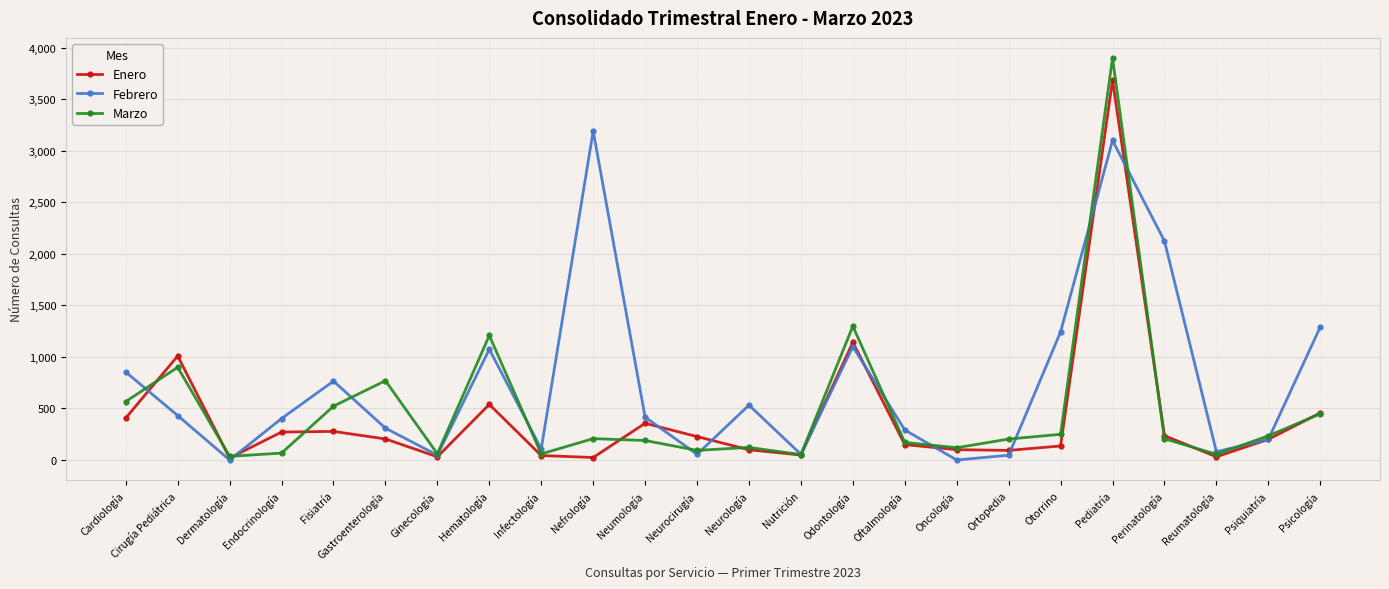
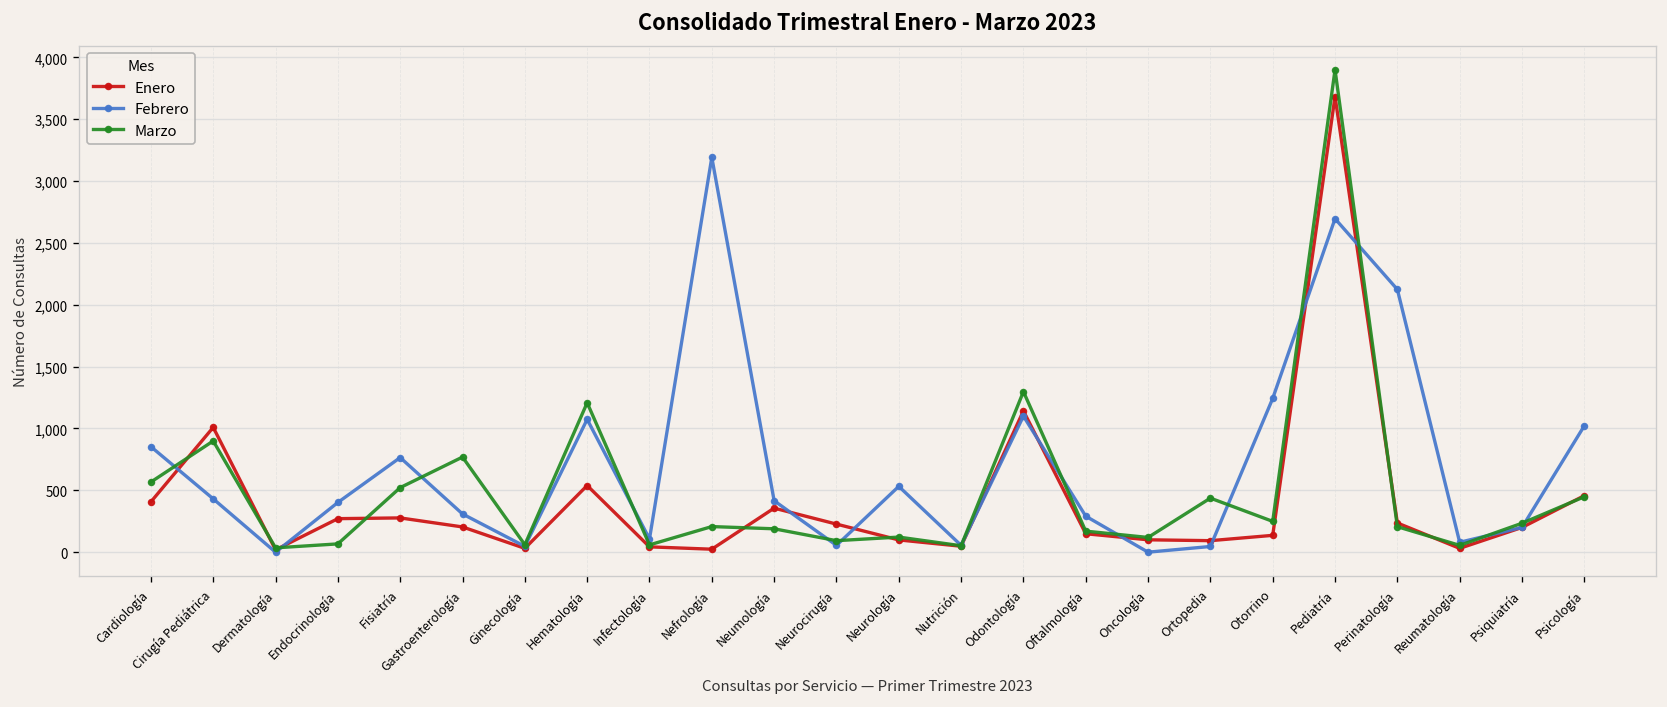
  {
    "Enero": {
      "Cardiología": "410",
      "Cirugía Pediátrica": "1,010",
      "Endocrinología": "270",
      "Fisiatría": "280",
      "Gastroenterología": "200",
      "Hematología": "540",
      "Nefrología": "20",
      "Neumología": "360",
      "Neurocirugía": "230",
      "Odontología": "1,140",
      "Ortopedia": "90",
      "Otorrino": "140",
      "Pediatría": "3,680",
      "Perinatología": "240"
    },
    "Febrero": {
      "Cardiología": "850",
      "Cirugía Pediátrica": "430",
      "Endocrinología": "400",
      "Fisiatría": "770",
      "Gastroenterología": "310",
      "Hematología": "1,070",
      "Infectología": "110",
      "Nefrología": "3,190",
      "Neumología": "420",
      "Neurocirugía": "60",
      "Neurología": "530",
      "Odontología": "1,100",
      "Oftalmología": "290",
      "Oncología": "0",
      "Ortopedia": "50",
      "Otorrino": "1,240",
-     "Pediatría": "3,100",
+     "Pediatría": "2,700",
      "Perinatología": "2,120",
      "Reumatología": "80",
-     "Psicología": "1,290"
+     "Psicología": "1,020"
    },
    "Marzo": {
      "Cardiología": "570",
      "Cirugía Pediátrica": "900",
      "Endocrinología": "70",
      "Fisiatría": "520",
      "Gastroenterología": "770",
      "Hematología": "1,210",
      "Nefrología": "210",
      "Neumología": "190",
      "Neurocirugía": "90",
      "Odontología": "1,300",
-     "Ortopedia": "200",
+     "Ortopedia": "440",
      "Otorrino": "250",
      "Pediatría": "3,900",
      "Perinatología": "210",
      "Psiquiatría": "230"
    }
  }
